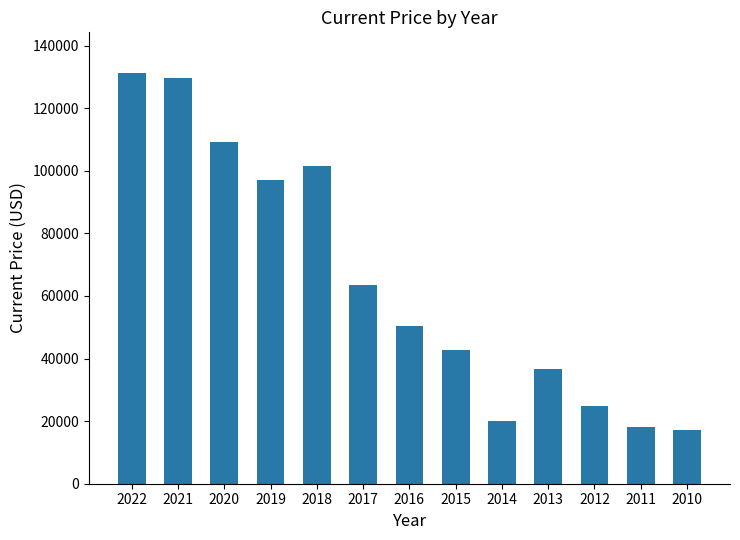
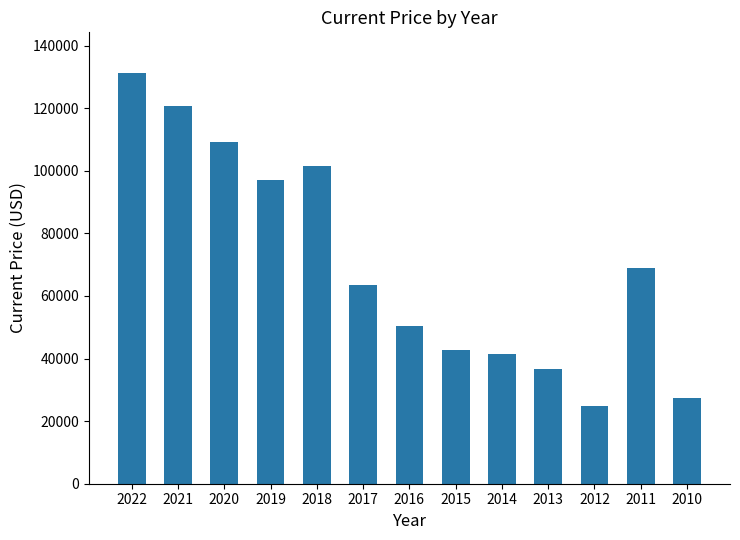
  {
    "2022": 131000,
-   "2021": 130000,
+   "2021": 121000,
    "2020": 109000,
    "2019": 97000,
    "2018": 102000,
    "2017": 63000,
    "2016": 50000,
    "2015": 43000,
-   "2014": 20000,
+   "2014": 41000,
    "2013": 37000,
    "2012": 25000,
-   "2011": 18000,
-   "2010": 17000
+   "2011": 69000,
+   "2010": 28000
  }
